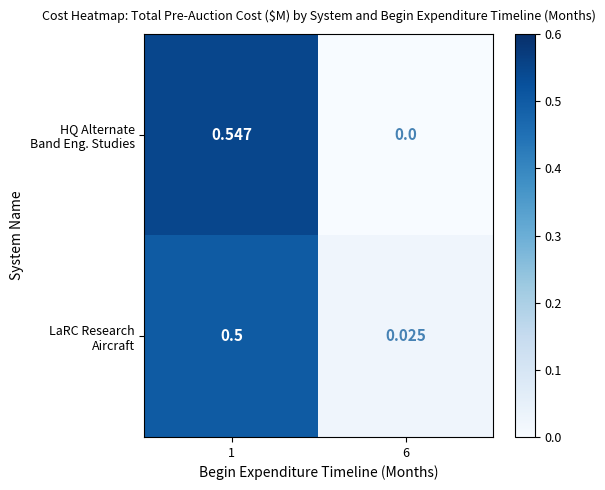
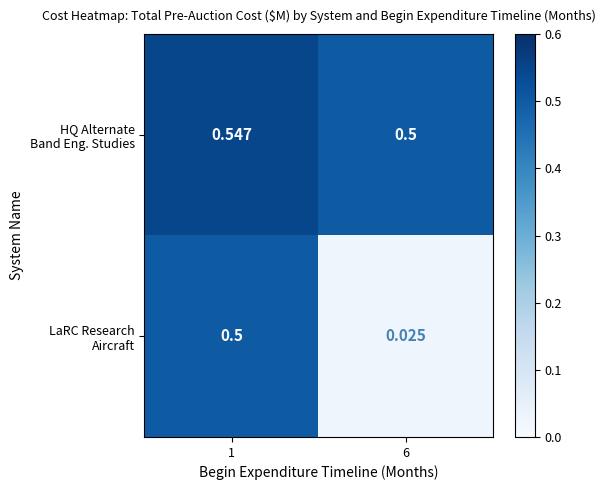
  {
    "HQ Alternate Band Eng. Studies": {
      "1": 0.547,
-     "6": 0.0
+     "6": 0.5
    },
    "LaRC Research Aircraft": {
      "1": 0.5,
      "6": 0.025
    }
  }
